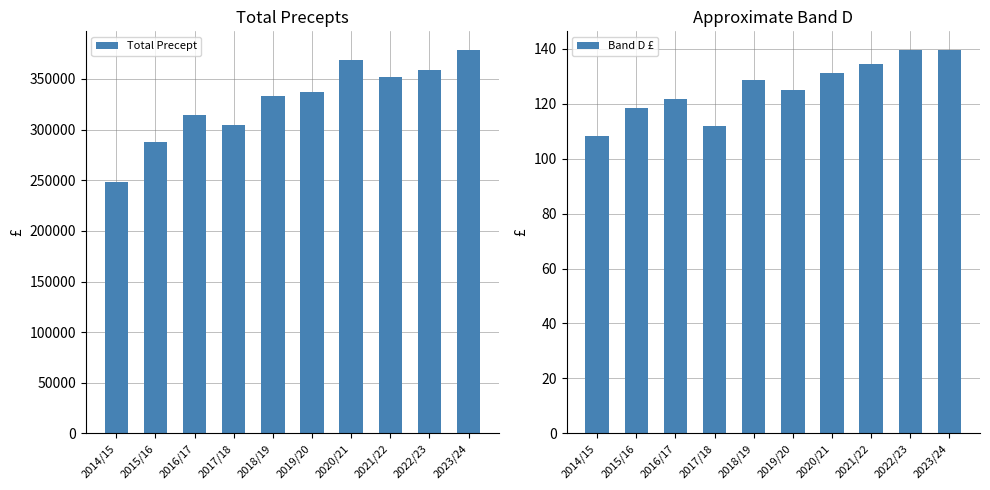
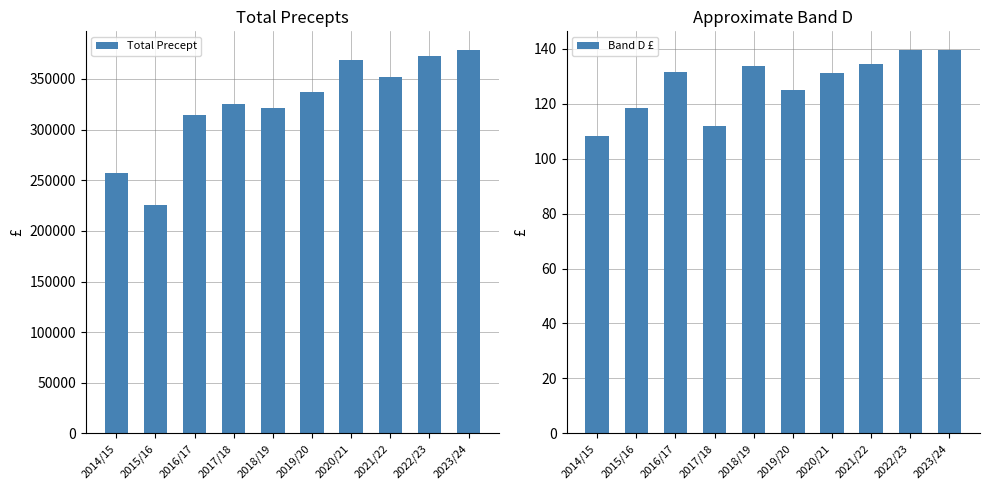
  {
    "Total Precepts": {
-     "2014/15": 249000,
-     "2015/16": 288000,
+     "2014/15": 257000,
+     "2015/16": 225000,
      "2016/17": 314000,
-     "2017/18": 304000,
-     "2018/19": 333000,
+     "2017/18": 325000,
+     "2018/19": 321000,
      "2019/20": 337000,
      "2020/21": 369000,
      "2021/22": 352000,
-     "2022/23": 359000,
+     "2022/23": 373000,
      "2023/24": 378000
    },
    "Approximate Band D": {
      "2014/15": 108,
      "2015/16": 119,
-     "2016/17": 122,
+     "2016/17": 132,
      "2017/18": 112,
-     "2018/19": 129,
+     "2018/19": 134,
      "2019/20": 125,
      "2020/21": 131,
      "2021/22": 134,
      "2022/23": 139,
      "2023/24": 139
    }
  }
